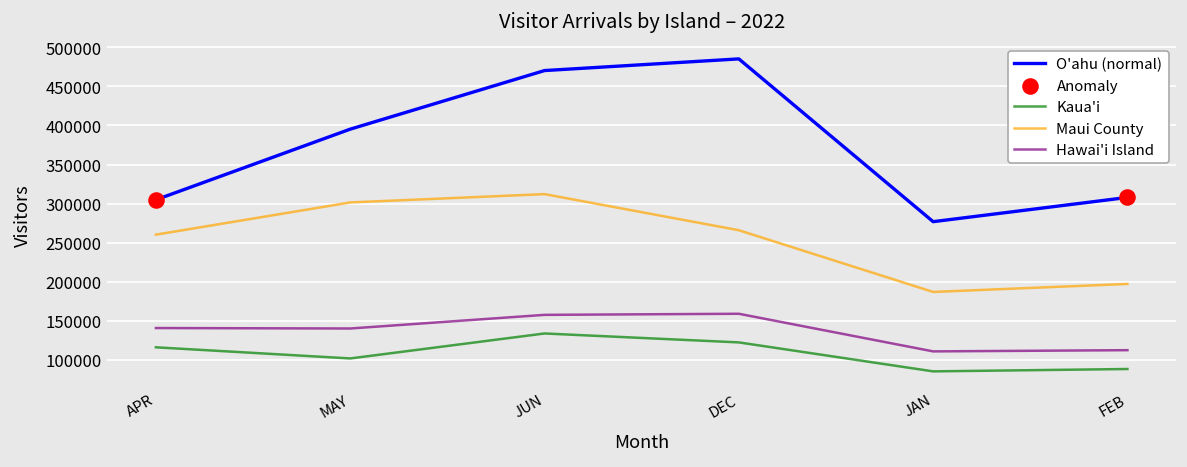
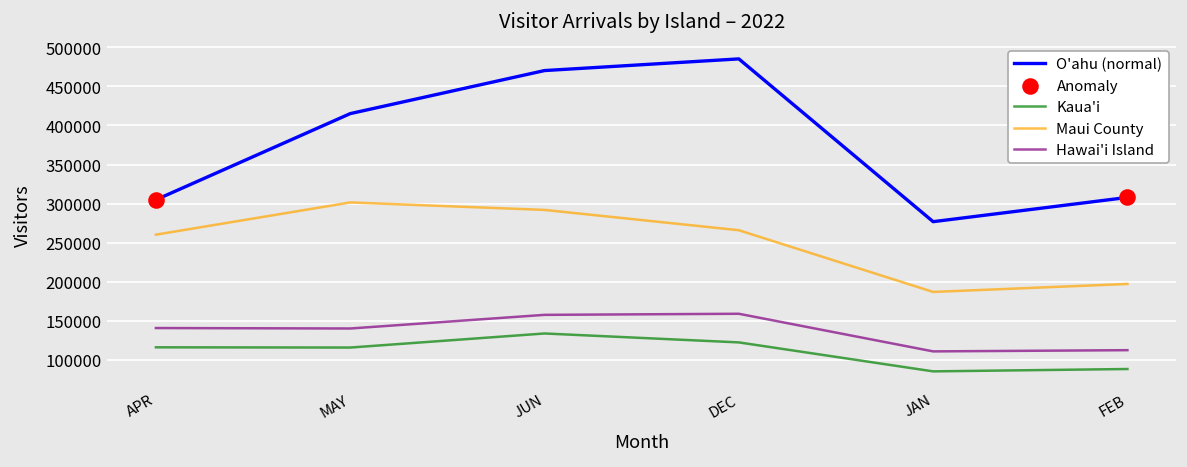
  {
    "O'ahu (normal)": {
-     "MAY": 400000,
+     "MAY": 420000,
      "JUN": 470000,
      "DEC": 490000,
      "JAN": 280000
    },
    "Kaua'i": {
      "APR": 120000,
-     "MAY": 100000,
+     "MAY": 120000,
      "JUN": 130000,
      "DEC": 120000,
      "JAN": 90000,
      "FEB": 90000
    },
    "Maui County": {
      "APR": 260000,
      "MAY": 300000,
-     "JUN": 310000,
+     "JUN": 290000,
      "DEC": 270000,
      "JAN": 190000,
      "FEB": 200000
    },
    "Hawai'i Island": {
      "APR": 140000,
      "MAY": 140000,
      "JUN": 160000,
      "DEC": 160000,
      "JAN": 110000,
      "FEB": 110000
    }
  }
